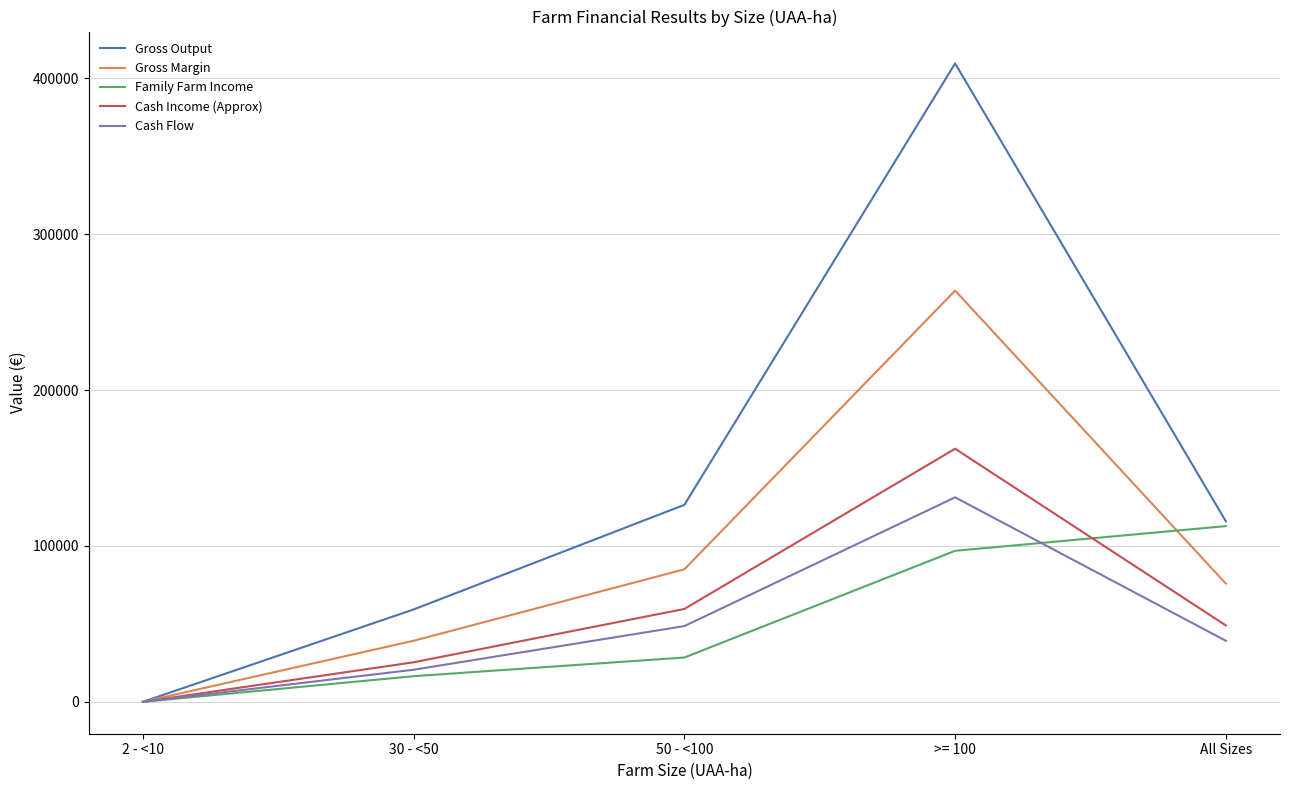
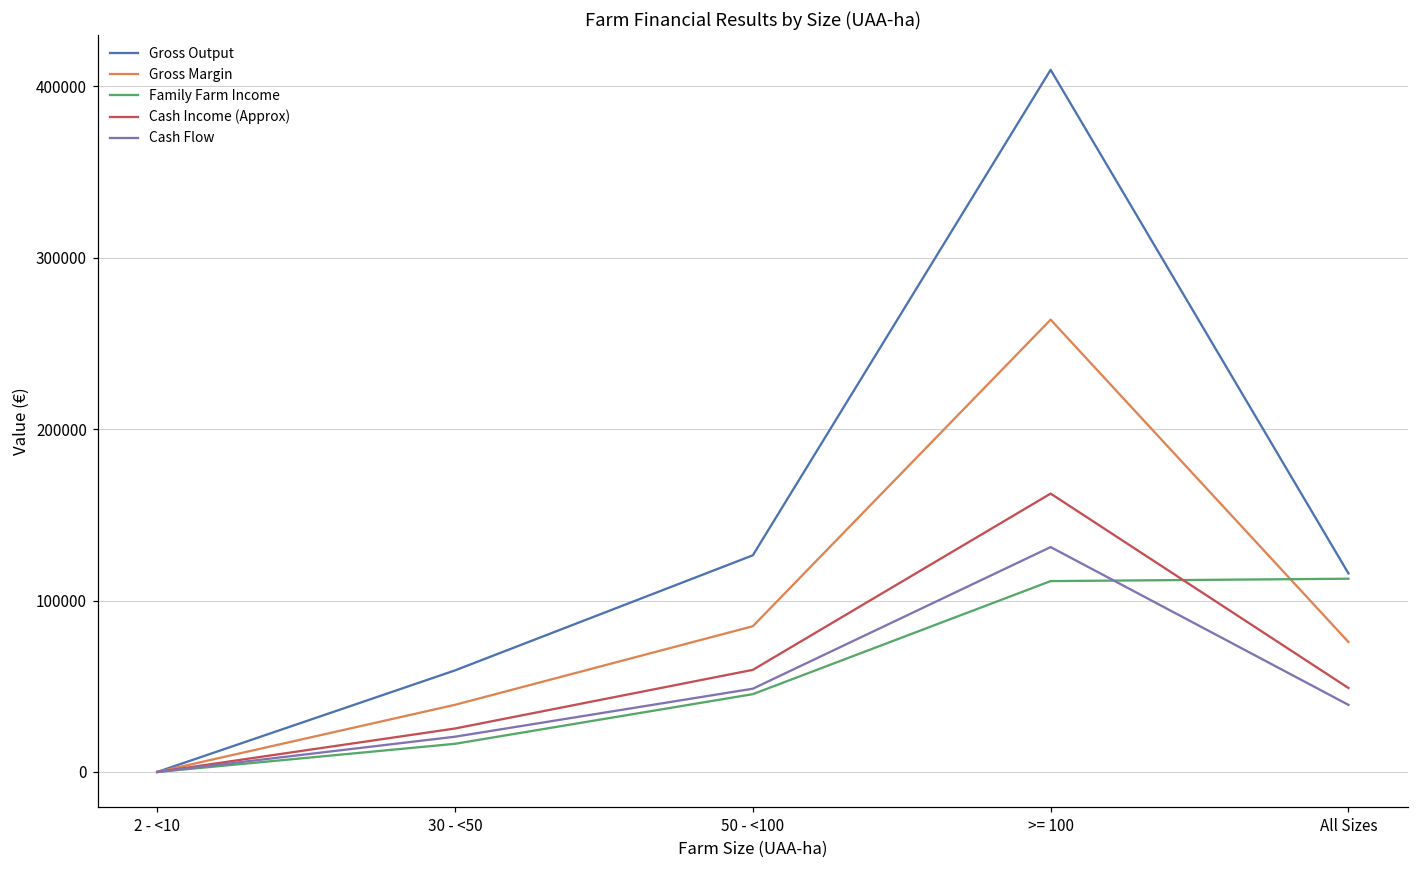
  {
    "Family Farm Income": {
      "30 - <50": 16000,
-     "50 - <100": 28000,
-     ">= 100": 97000,
+     "50 - <100": 45000,
+     ">= 100": 111000,
      "All Sizes": 113000
    }
  }
